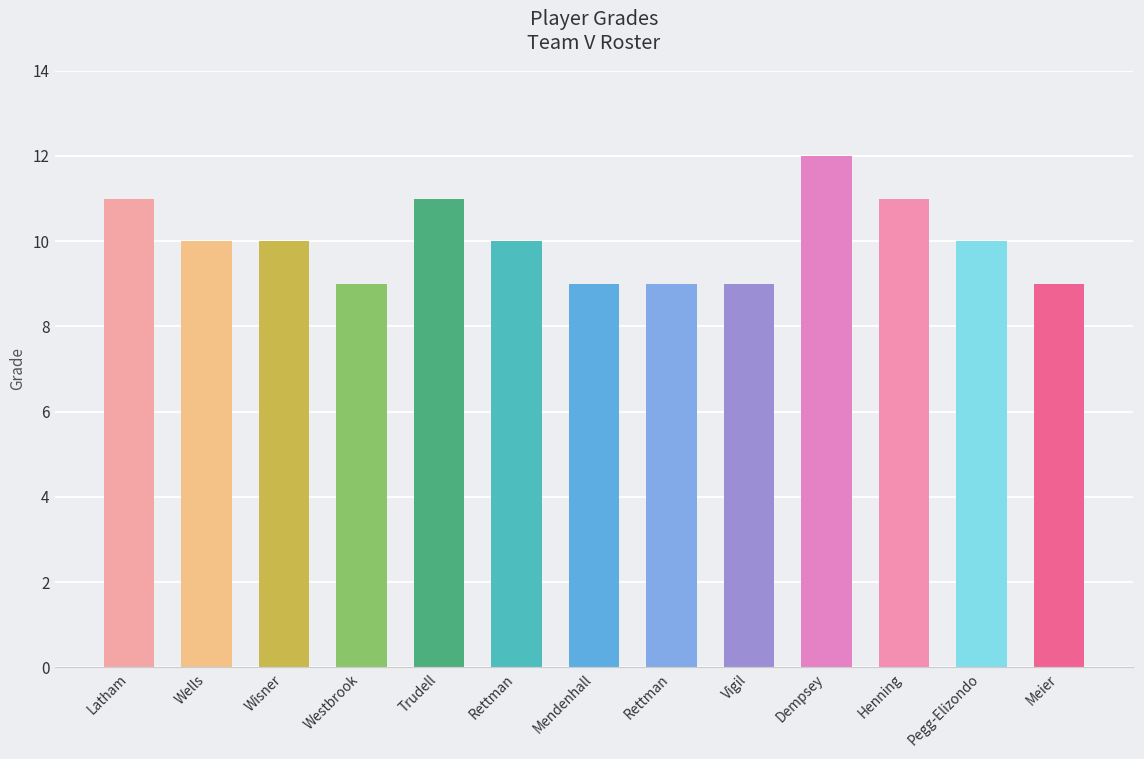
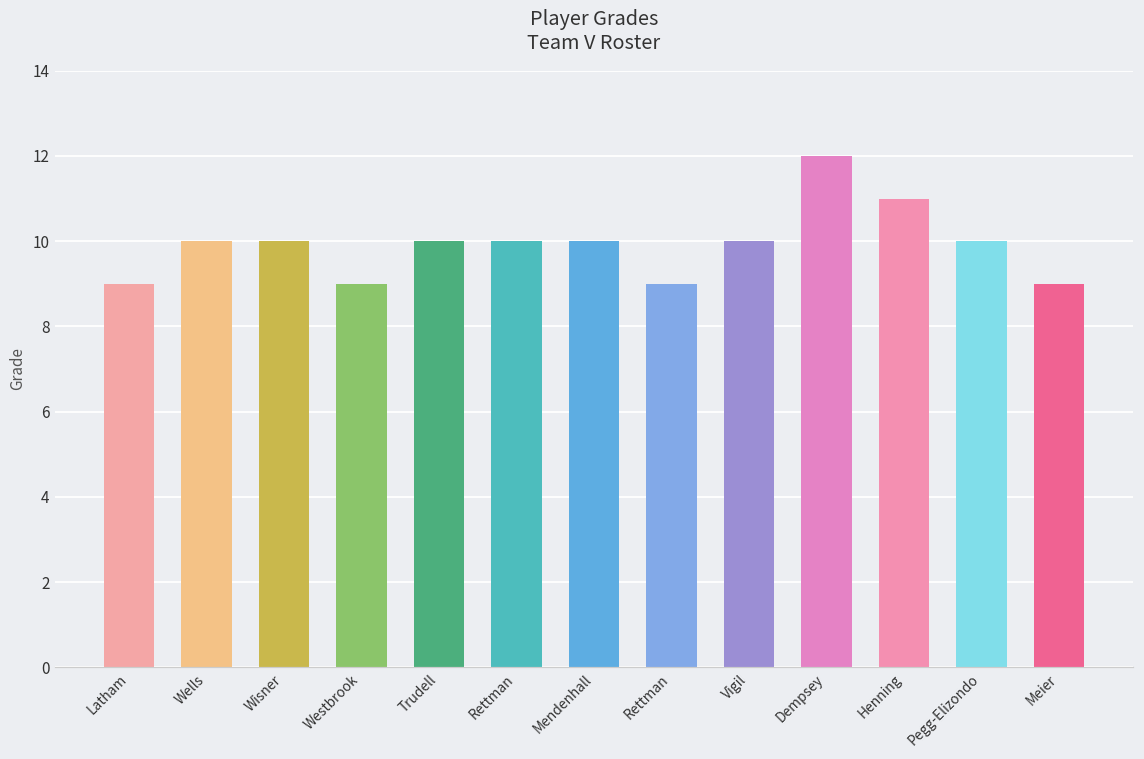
  {
-   "Latham": 11,
+   "Latham": 9,
    "Wells": 10,
    "Wisner": 10,
    "Westbrook": 9,
-   "Trudell": 11,
-   "Mendenhall": 9,
-   "Vigil": 9,
+   "Trudell": 10,
+   "Mendenhall": 10,
+   "Vigil": 10,
    "Dempsey": 12,
    "Henning": 11,
    "Pegg-Elizondo": 10,
    "Meier": 9
  }
